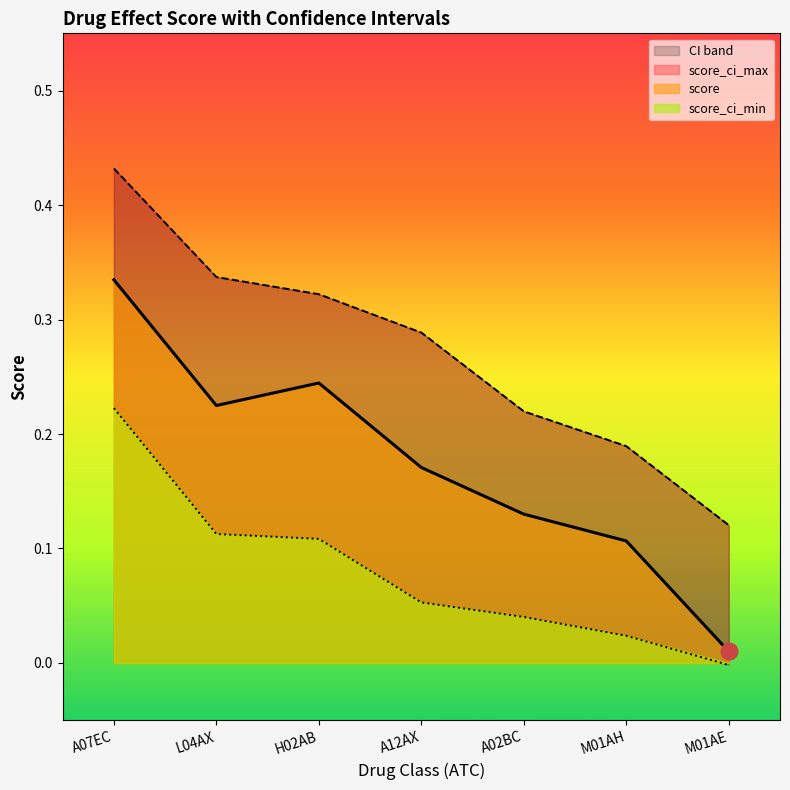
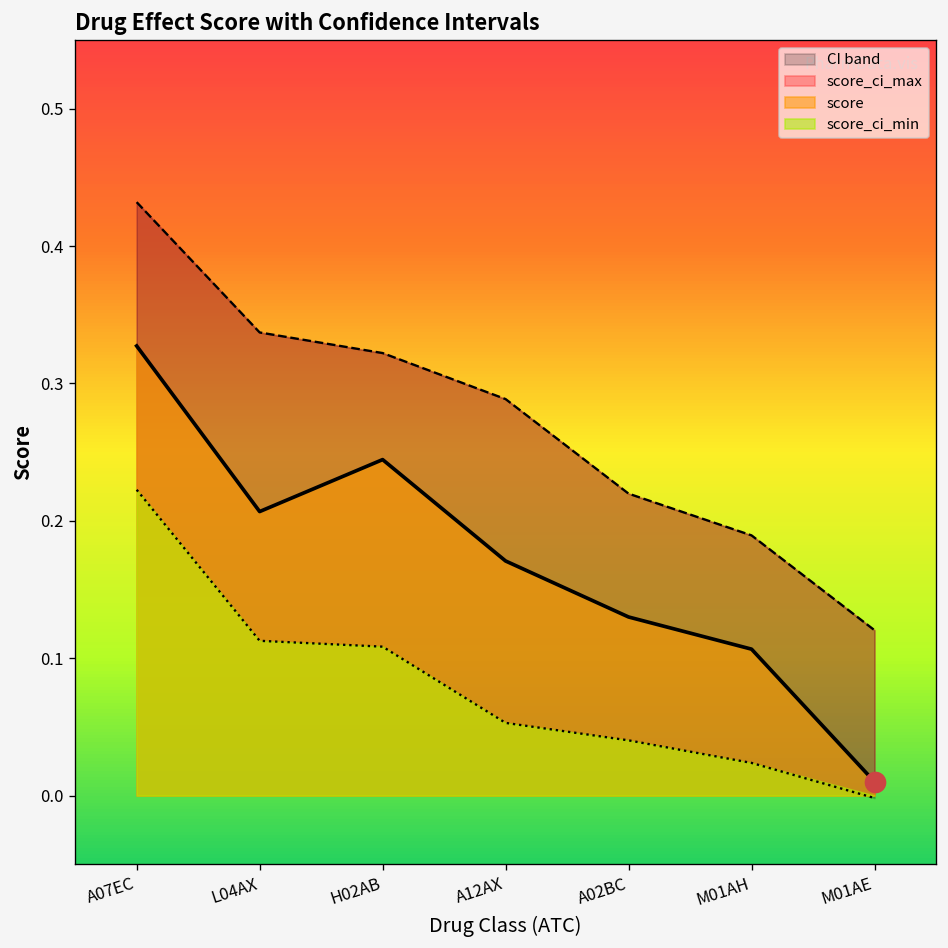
  {
    "score": {
-     "A07EC": 0.335,
-     "L04AX": 0.225,
+     "A07EC": 0.327,
+     "L04AX": 0.207,
      "H02AB": 0.245,
      "A12AX": 0.171,
      "A02BC": 0.130,
      "M01AH": 0.107
    }
  }
